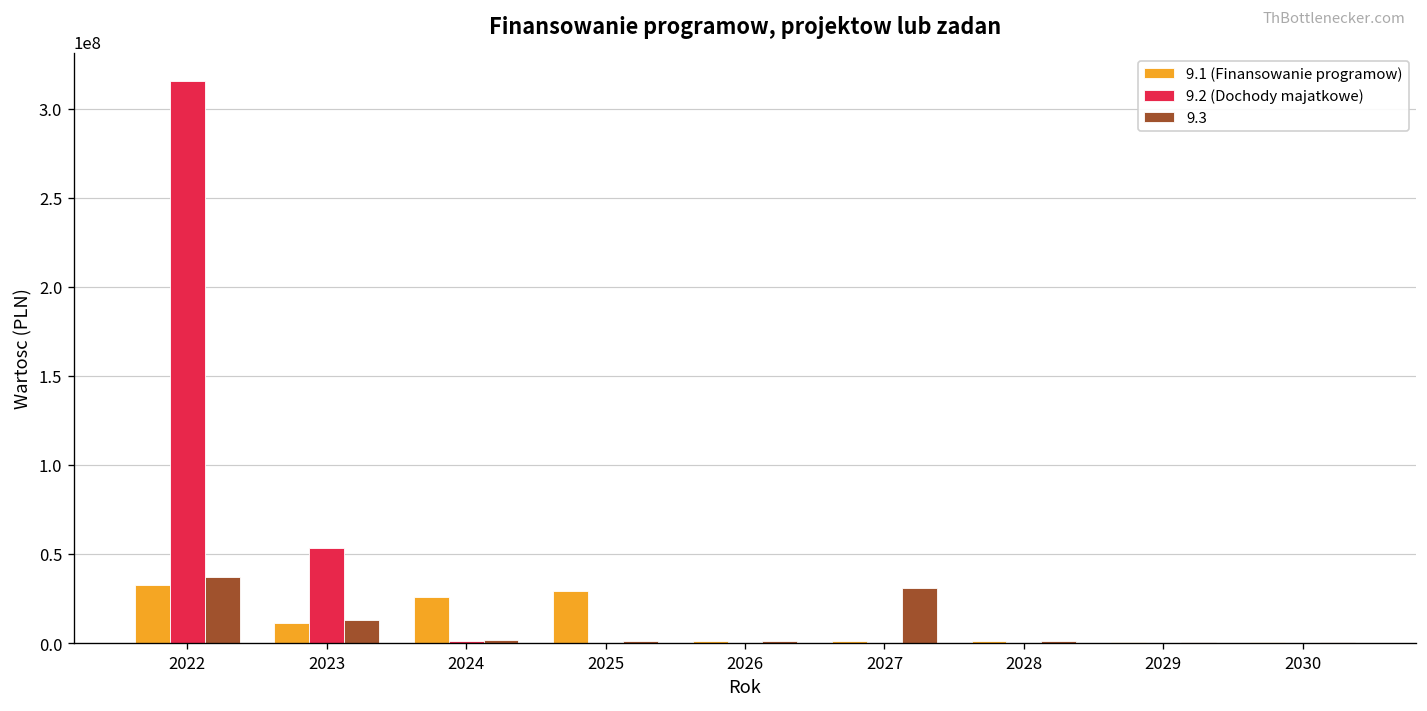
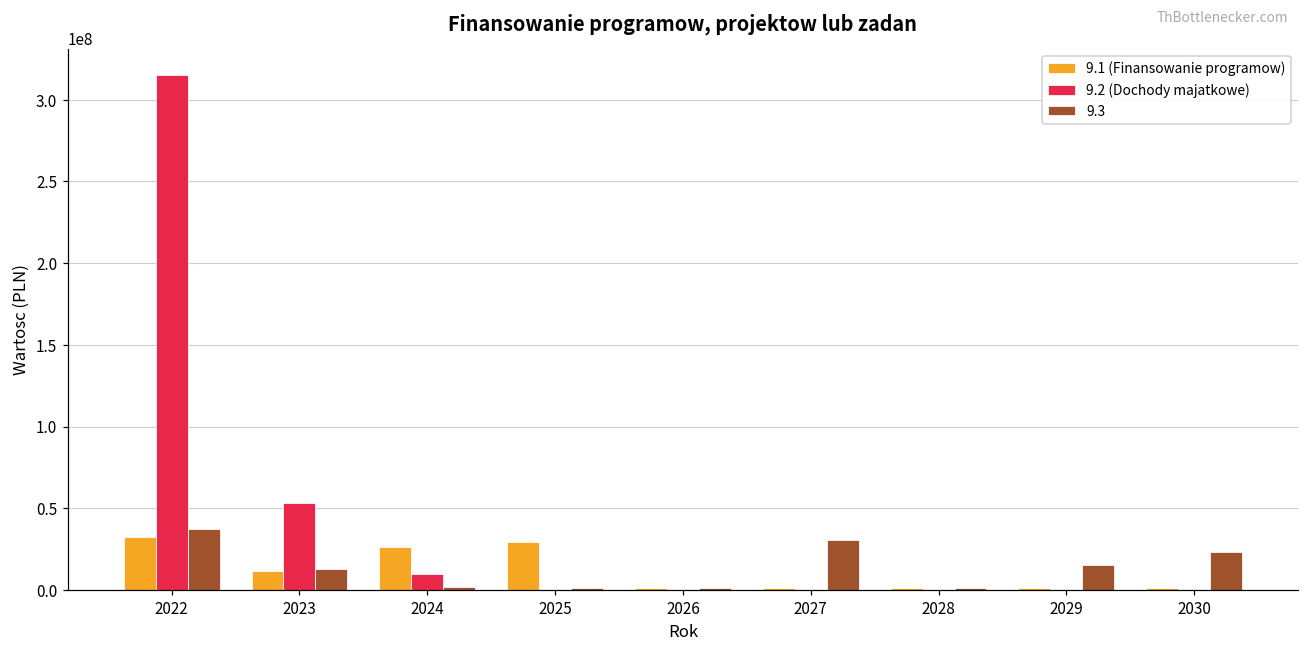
  {
    "9.1 (Finansowanie programow)": {
      "2022": 33000000,
      "2023": 12000000,
      "2024": 26000000,
      "2025": 30000000
    },
    "9.2 (Dochody majatkowe)": {
      "2022": 315000000,
      "2023": 53000000,
-     "2024": 1000000,
+     "2024": 10000000,
      "2026": 0,
      "2027": 0,
      "2028": 0,
      "2029": 0,
      "2030": 0
    },
    "9.3": {
      "2022": 37000000,
      "2023": 13000000,
      "2024": 2000000,
      "2027": 31000000,
-     "2029": 1000000,
-     "2030": 1000000
+     "2029": 16000000,
+     "2030": 23000000
    }
  }
